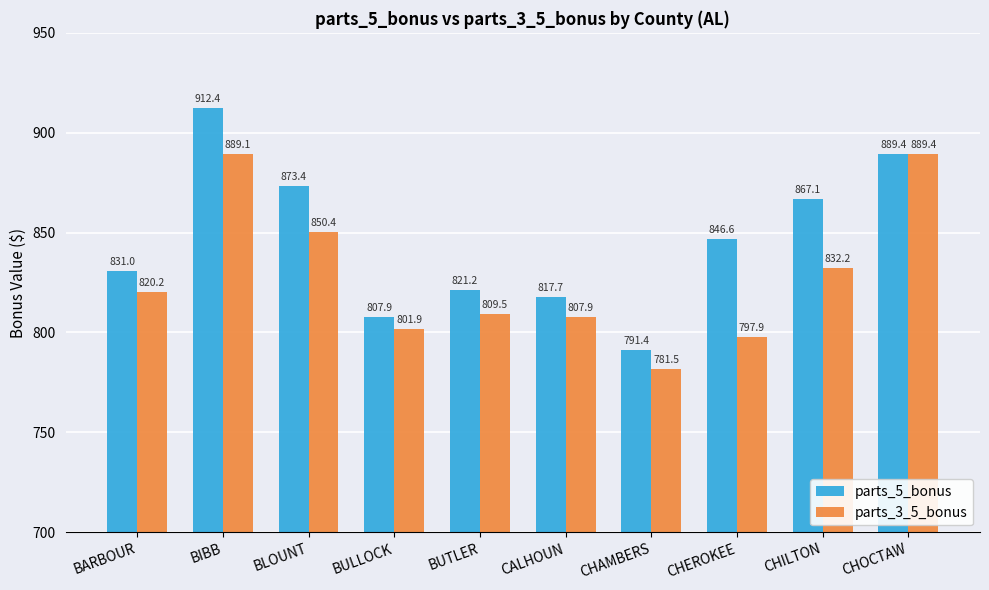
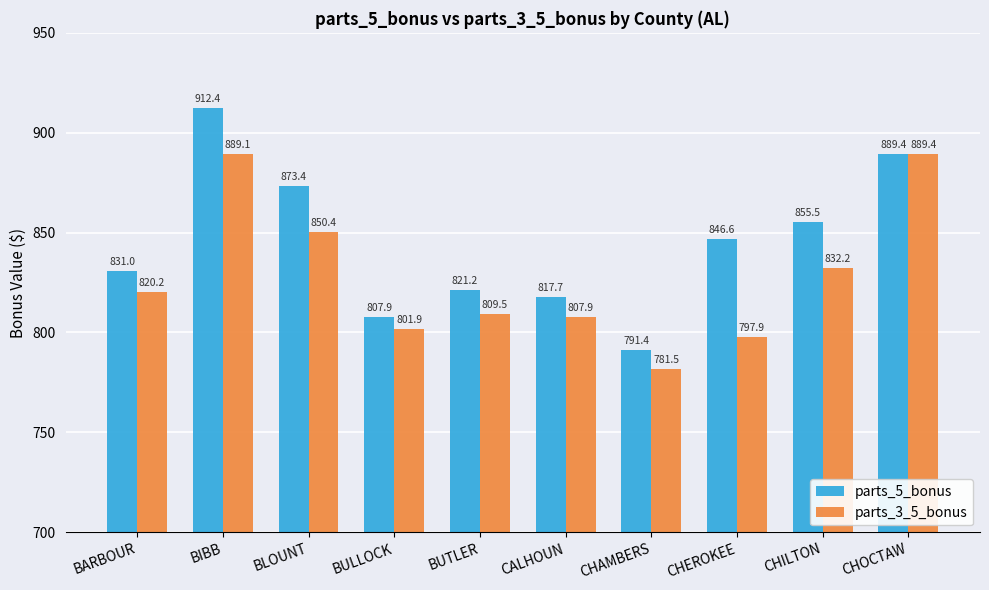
  {
    "parts_5_bonus": {
      "BARBOUR": 831.0,
      "BIBB": 912.4,
      "BLOUNT": 873.4,
      "BULLOCK": 807.9,
      "BUTLER": 821.2,
      "CALHOUN": 817.7,
      "CHAMBERS": 791.4,
      "CHEROKEE": 846.6,
-     "CHILTON": 867.1,
+     "CHILTON": 855.5,
      "CHOCTAW": 889.4
    },
    "parts_3_5_bonus": {
      "BARBOUR": 820.2,
      "BIBB": 889.1,
      "BLOUNT": 850.4,
      "BULLOCK": 801.9,
      "BUTLER": 809.5,
      "CALHOUN": 807.9,
      "CHAMBERS": 781.5,
      "CHEROKEE": 797.9,
      "CHILTON": 832.2,
      "CHOCTAW": 889.4
    }
  }
